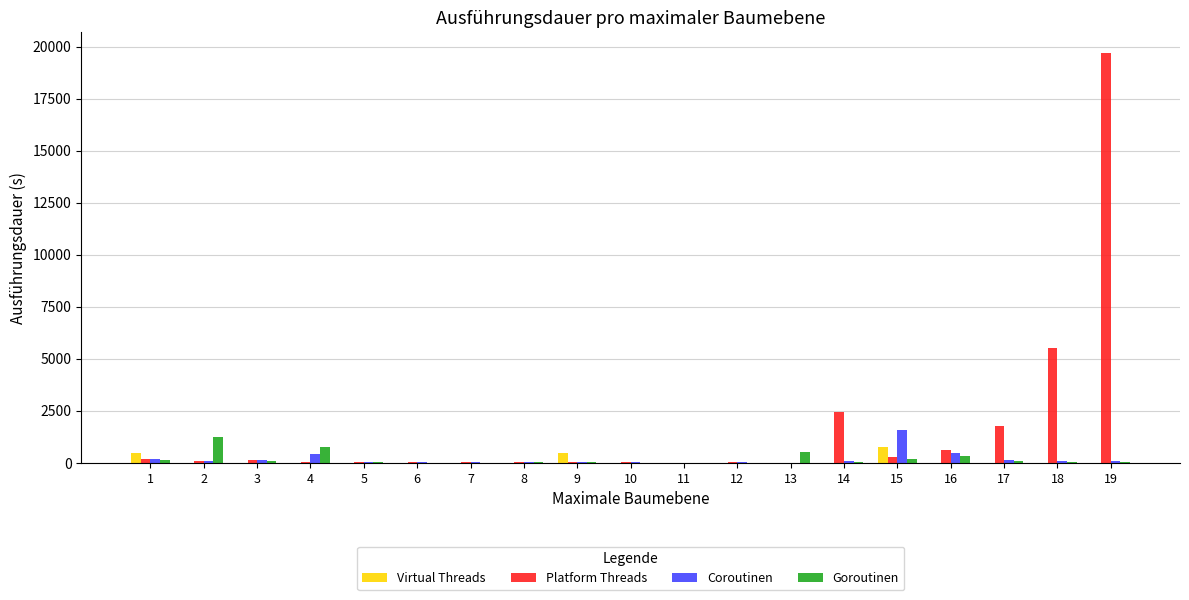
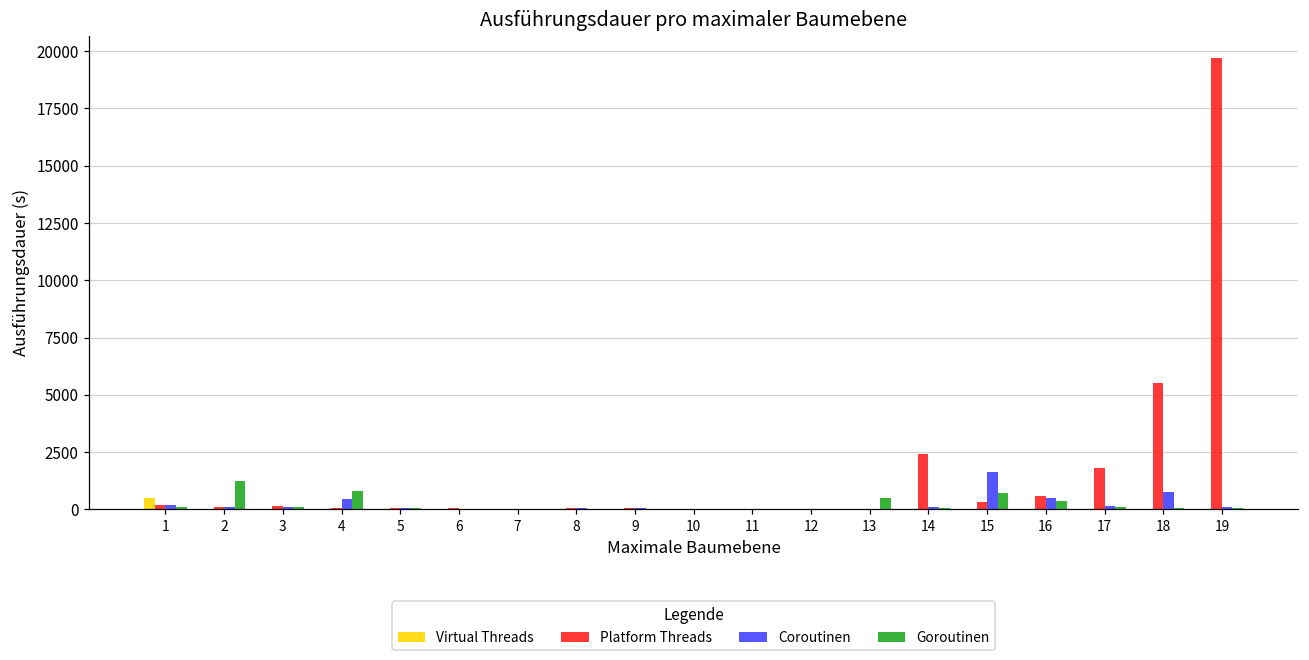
  {
    "Virtual Threads": {
      "1": 500,
-     "9": 500,
-     "15": 800
+     "9": 0,
+     "15": 0
    },
    "Platform Threads": {
      "1": 200,
      "3": 200,
      "14": 2400,
      "15": 300,
      "16": 600,
      "17": 1800,
      "18": 5500,
      "19": 19700
    },
    "Coroutinen": {
      "1": 200,
      "4": 400,
      "15": 1600,
      "16": 500,
      "17": 200,
-     "18": 100
+     "18": 800
    },
    "Goroutinen": {
      "2": 1300,
      "4": 800,
      "13": 500,
-     "15": 200,
+     "15": 700,
      "16": 400
    }
  }
